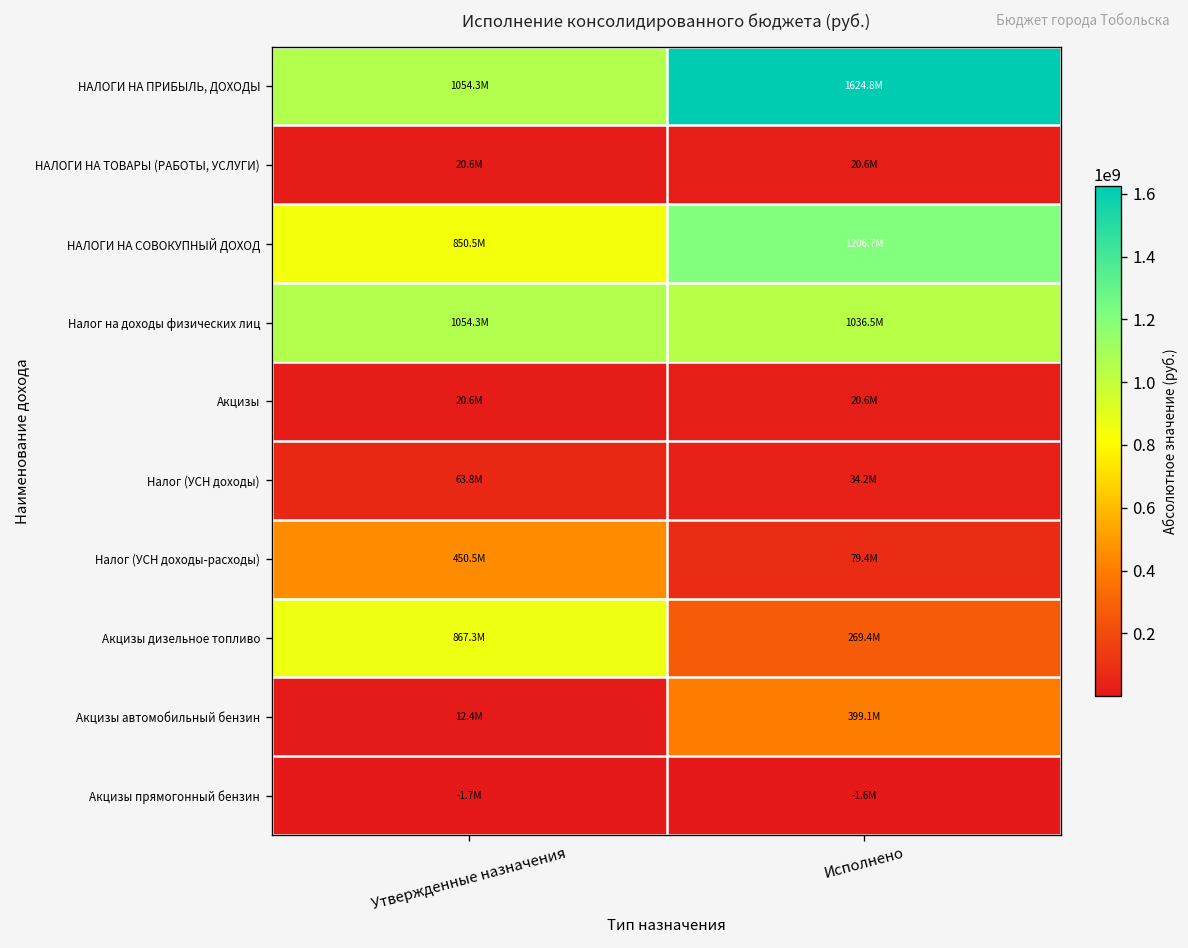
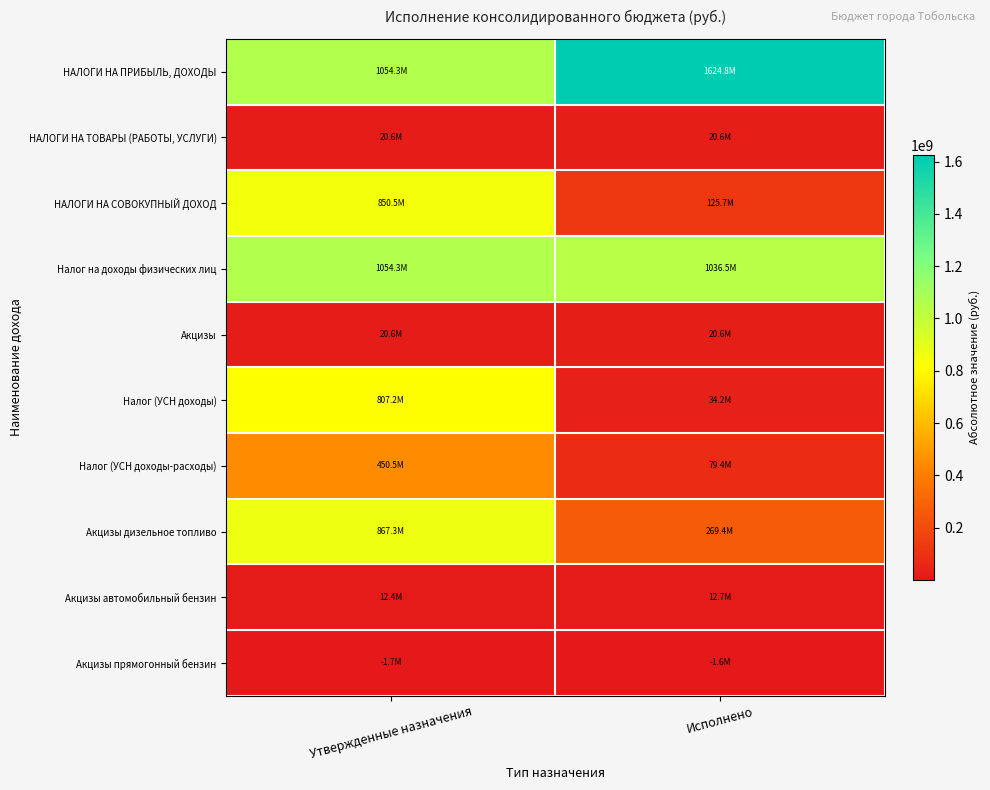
  {
    "НАЛОГИ НА ПРИБЫЛЬ, ДОХОДЫ": {
      "Утвержденные назначения": "1054.3M",
      "Исполнено": "1624.8M"
    },
    "НАЛОГИ НА ТОВАРЫ (РАБОТЫ, УСЛУГИ)": {
      "Утвержденные назначения": "20.6M",
      "Исполнено": "20.6M"
    },
    "НАЛОГИ НА СОВОКУПНЫЙ ДОХОД": {
      "Утвержденные назначения": "850.5M",
-     "Исполнено": "1206.7M"
+     "Исполнено": "125.7M"
    },
    "Налог на доходы физических лиц": {
      "Утвержденные назначения": "1054.3M",
      "Исполнено": "1036.5M"
    },
    "Акцизы": {
      "Утвержденные назначения": "20.6M",
      "Исполнено": "20.6M"
    },
    "Налог (УСН доходы)": {
-     "Утвержденные назначения": "63.8M",
+     "Утвержденные назначения": "807.2M",
      "Исполнено": "34.2M"
    },
    "Налог (УСН доходы-расходы)": {
      "Утвержденные назначения": "450.5M",
      "Исполнено": "79.4M"
    },
    "Акцизы дизельное топливо": {
      "Утвержденные назначения": "867.3M",
      "Исполнено": "269.4M"
    },
    "Акцизы автомобильный бензин": {
      "Утвержденные назначения": "12.4M",
-     "Исполнено": "399.1M"
+     "Исполнено": "12.7M"
    },
    "Акцизы прямогонный бензин": {
      "Утвержденные назначения": "-1.7M",
      "Исполнено": "-1.6M"
    }
  }
